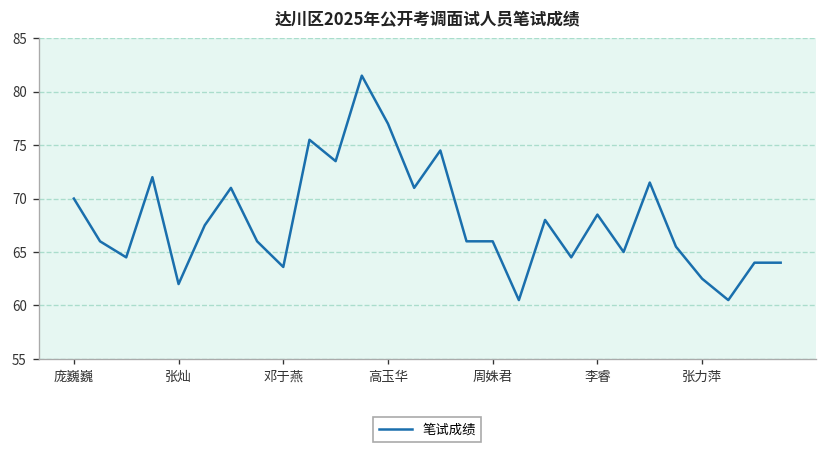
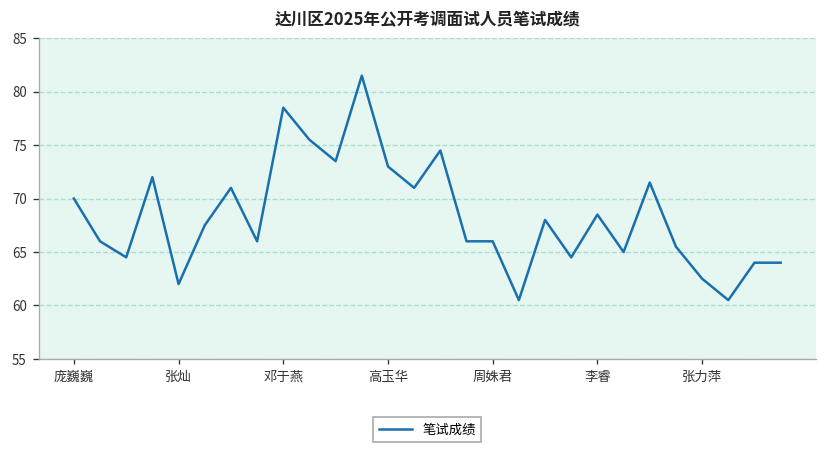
  {
    "庞巍巍": 70,
    "张灿": 62,
-   "邓于燕": 64,
-   "高玉华": 77,
+   "邓于燕": 79,
+   "高玉华": 73,
    "周姝君": 66,
    "李睿": 69,
    "张力萍": 63
  }
